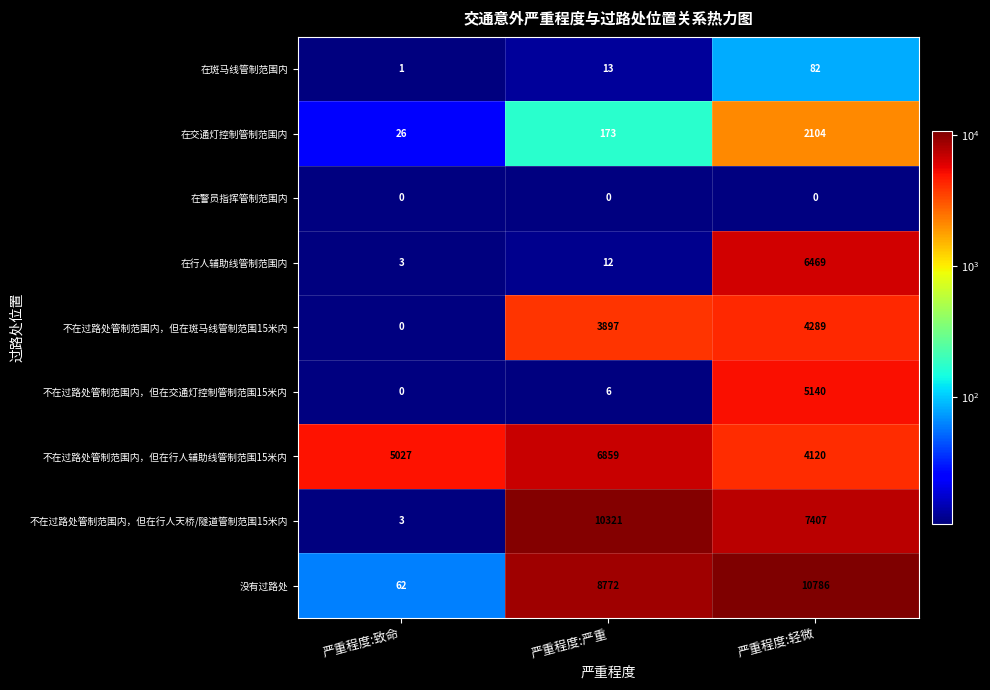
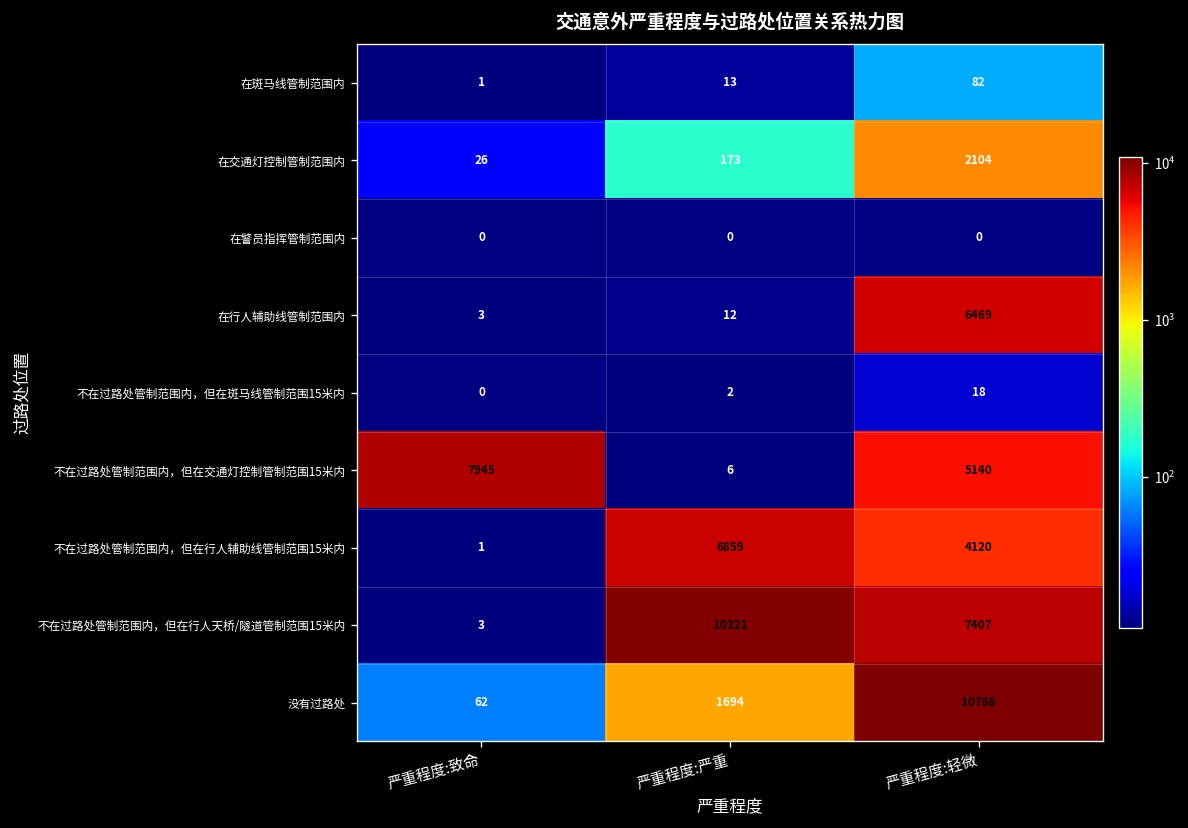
  {
    "在斑马线管制范围内": {
      "严重程度:致命": 1,
      "严重程度:严重": 13,
      "严重程度:轻微": 82
    },
    "在交通灯控制管制范围内": {
      "严重程度:致命": 26,
      "严重程度:严重": 173,
      "严重程度:轻微": 2104
    },
    "在警员指挥管制范围内": {
      "严重程度:致命": 0,
      "严重程度:严重": 0,
      "严重程度:轻微": 0
    },
    "在行人辅助线管制范围内": {
      "严重程度:致命": 3,
      "严重程度:严重": 12,
      "严重程度:轻微": 6469
    },
    "不在过路处管制范围内，但在斑马线管制范围15米内": {
      "严重程度:致命": 0,
-     "严重程度:严重": 3897,
-     "严重程度:轻微": 4289
+     "严重程度:严重": 2,
+     "严重程度:轻微": 18
    },
    "不在过路处管制范围内，但在交通灯控制管制范围15米内": {
-     "严重程度:致命": 0,
+     "严重程度:致命": 7945,
      "严重程度:严重": 6,
      "严重程度:轻微": 5140
    },
    "不在过路处管制范围内，但在行人辅助线管制范围15米内": {
-     "严重程度:致命": 5027,
+     "严重程度:致命": 1,
      "严重程度:严重": 6859,
      "严重程度:轻微": 4120
    },
    "不在过路处管制范围内，但在行人天桥/隧道管制范围15米内": {
      "严重程度:致命": 3,
      "严重程度:严重": 10321,
      "严重程度:轻微": 7407
    },
    "没有过路处": {
      "严重程度:致命": 62,
-     "严重程度:严重": 8772,
+     "严重程度:严重": 1694,
      "严重程度:轻微": 10786
    }
  }
